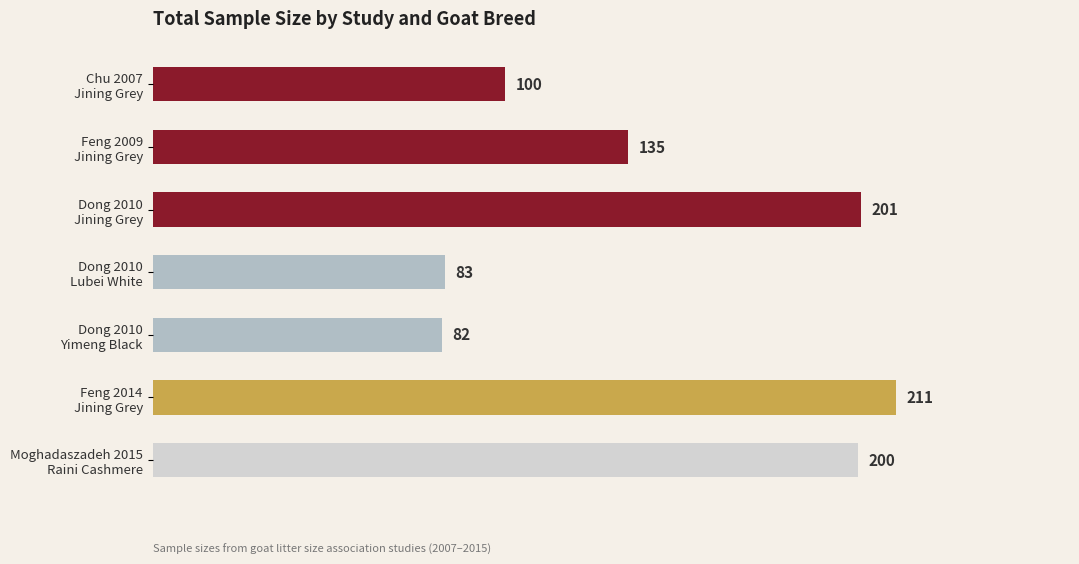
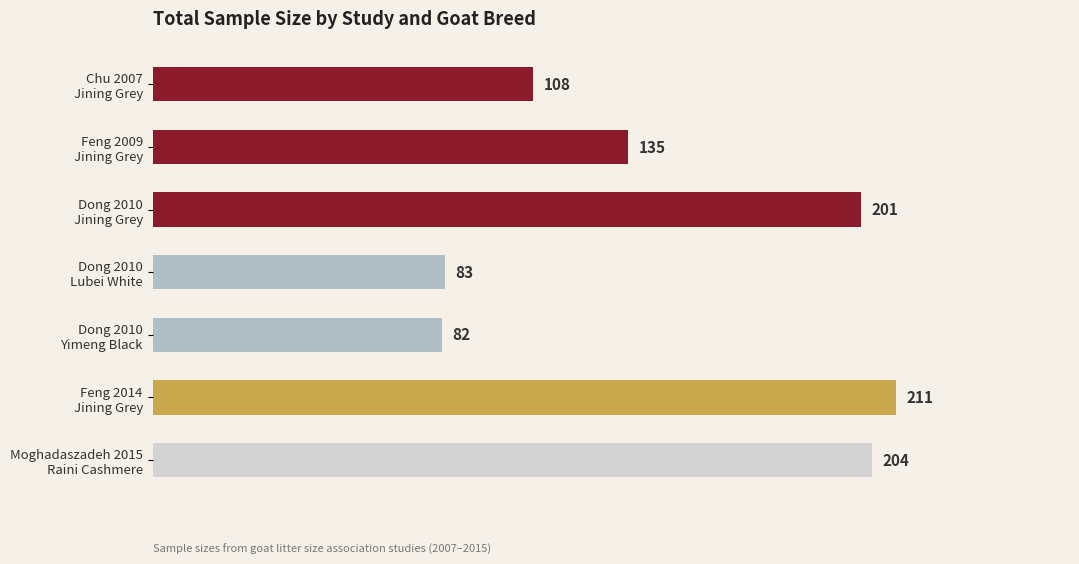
  {
-   "Chu 2007 Jining Grey": 100,
+   "Chu 2007 Jining Grey": 108,
    "Feng 2009 Jining Grey": 135,
    "Dong 2010 Jining Grey": 201,
    "Dong 2010 Lubei White": 83,
    "Dong 2010 Yimeng Black": 82,
    "Feng 2014 Jining Grey": 211,
-   "Moghadaszadeh 2015 Raini Cashmere": 200
+   "Moghadaszadeh 2015 Raini Cashmere": 204
  }
